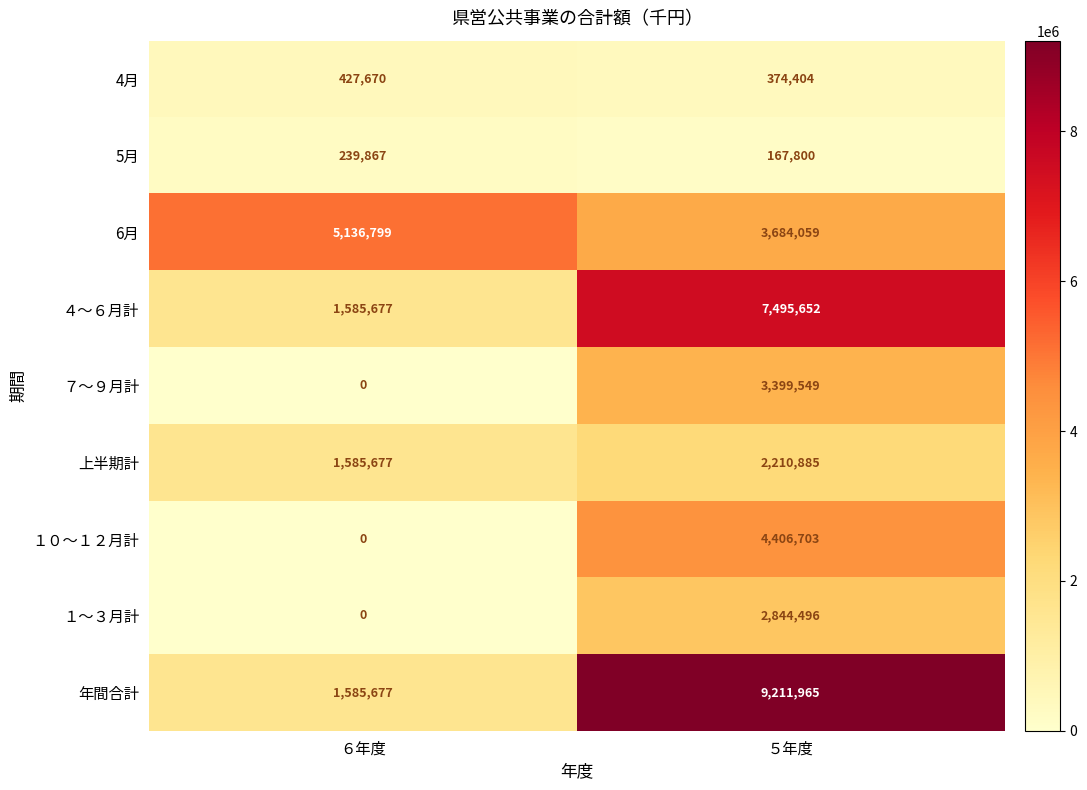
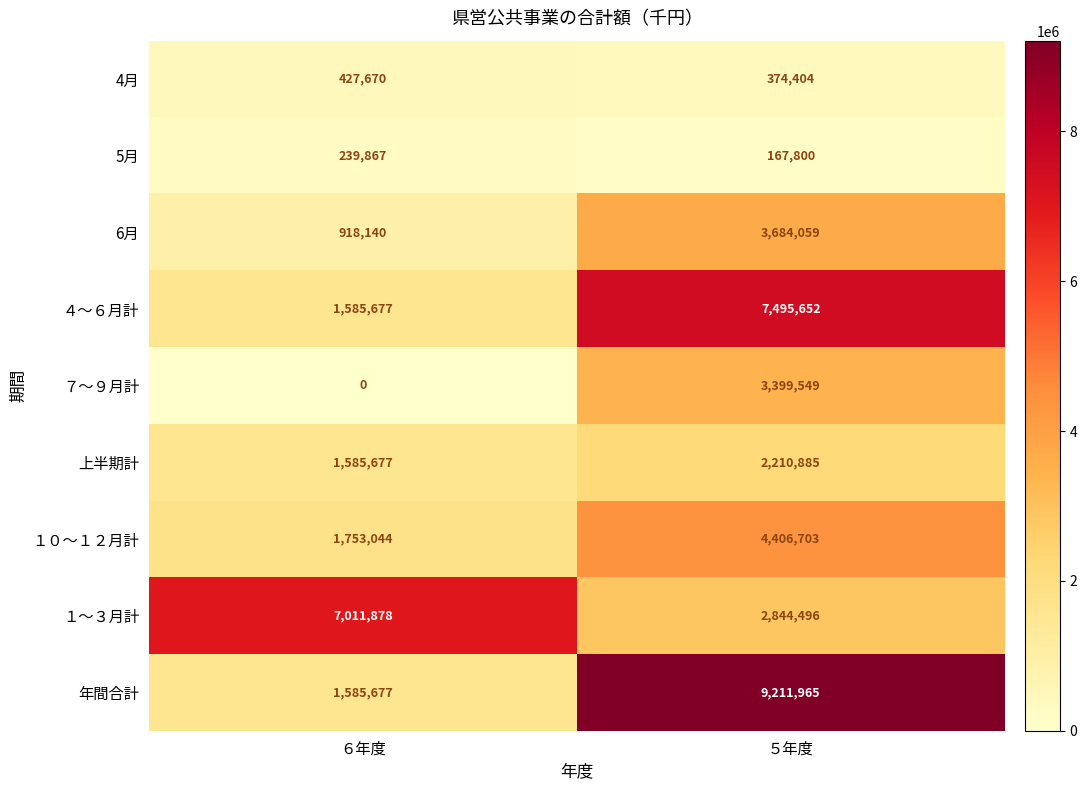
  {
    "4月": {
      "６年度": "427,670",
      "５年度": "374,404"
    },
    "5月": {
      "６年度": "239,867",
      "５年度": "167,800"
    },
    "6月": {
-     "６年度": "5,136,799",
+     "６年度": "918,140",
      "５年度": "3,684,059"
    },
    "４～６月計": {
      "６年度": "1,585,677",
      "５年度": "7,495,652"
    },
    "７～９月計": {
      "６年度": "0",
      "５年度": "3,399,549"
    },
    "上半期計": {
      "６年度": "1,585,677",
      "５年度": "2,210,885"
    },
    "１０～１２月計": {
-     "６年度": "0",
+     "６年度": "1,753,044",
      "５年度": "4,406,703"
    },
    "１～３月計": {
-     "６年度": "0",
+     "６年度": "7,011,878",
      "５年度": "2,844,496"
    },
    "年間合計": {
      "６年度": "1,585,677",
      "５年度": "9,211,965"
    }
  }
